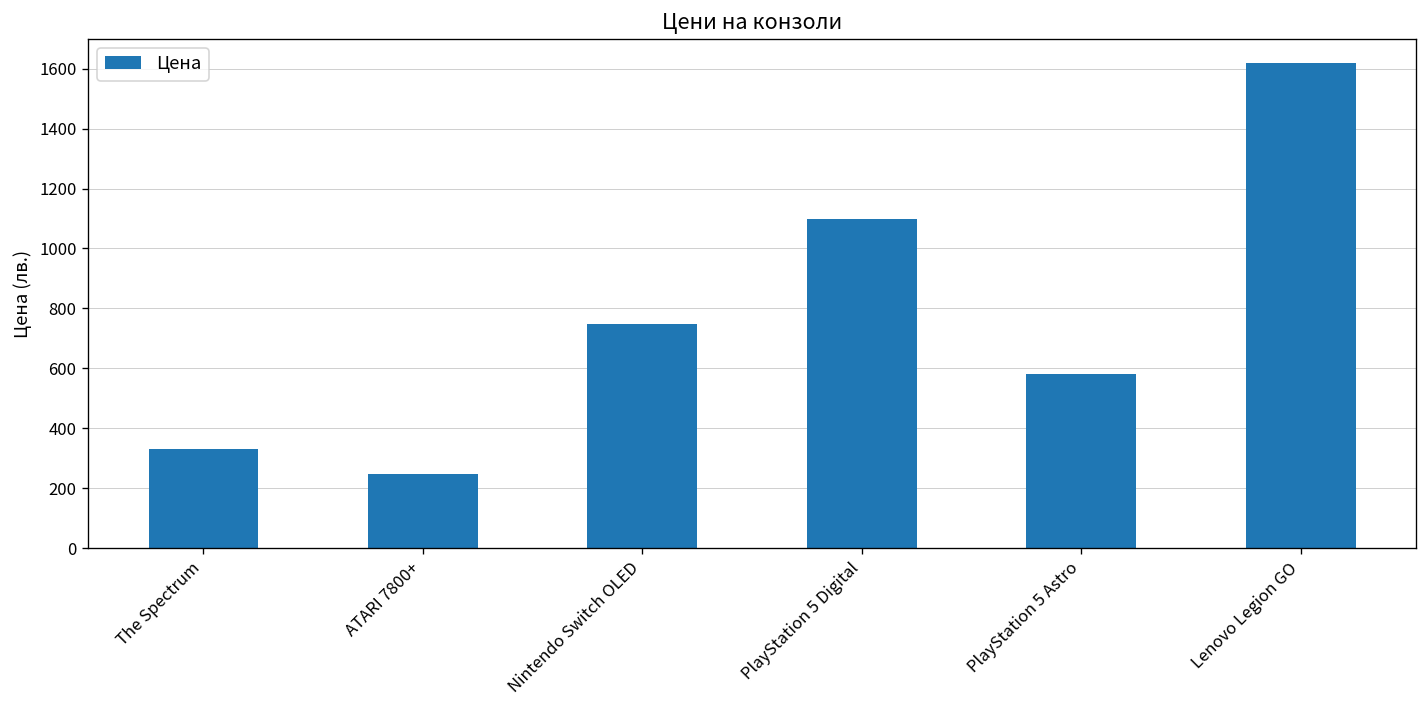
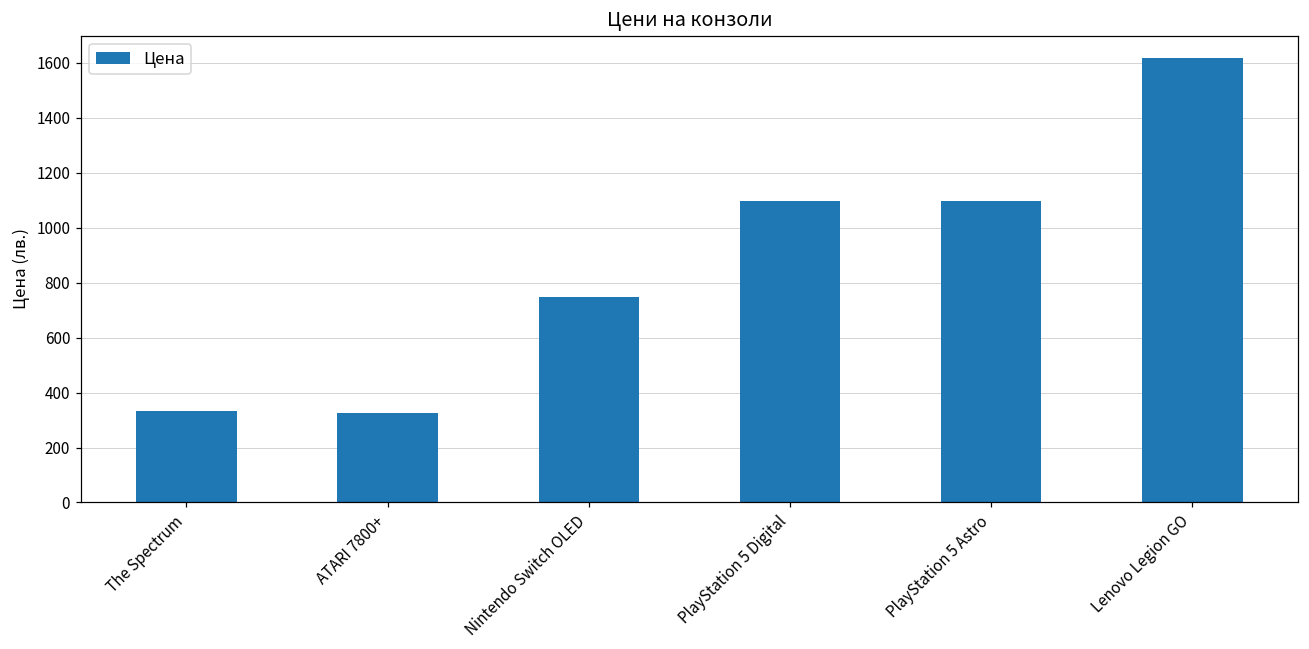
  {
    "The Spectrum": 330,
-   "ATARI 7800+": 250,
+   "ATARI 7800+": 330,
    "Nintendo Switch OLED": 750,
    "PlayStation 5 Digital": 1100,
-   "PlayStation 5 Astro": 580,
+   "PlayStation 5 Astro": 1100,
    "Lenovo Legion GO": 1620
  }
